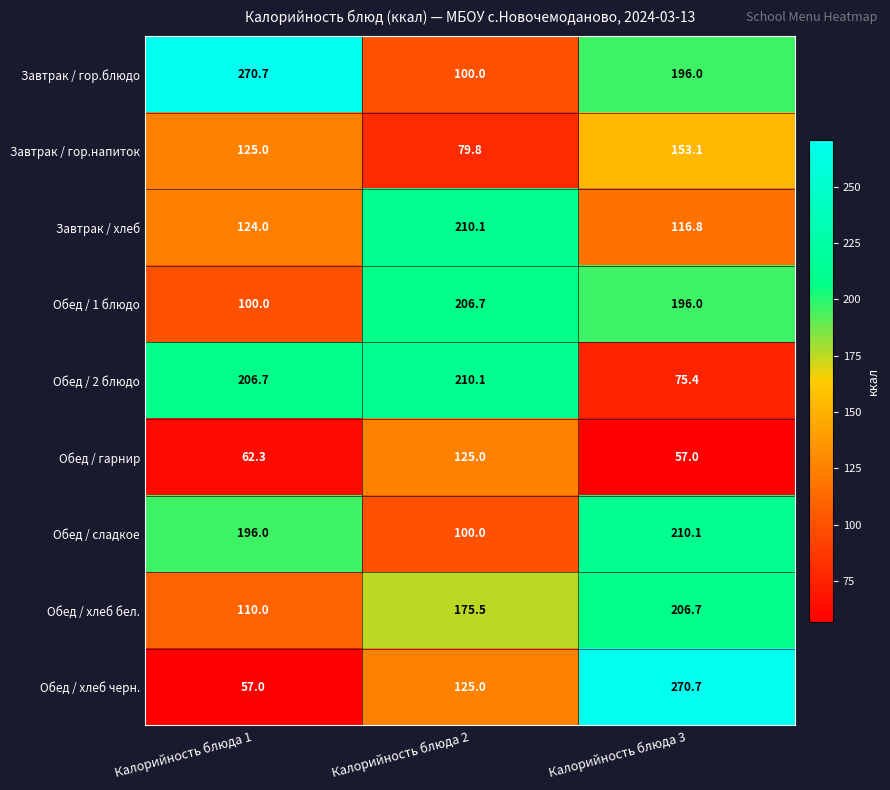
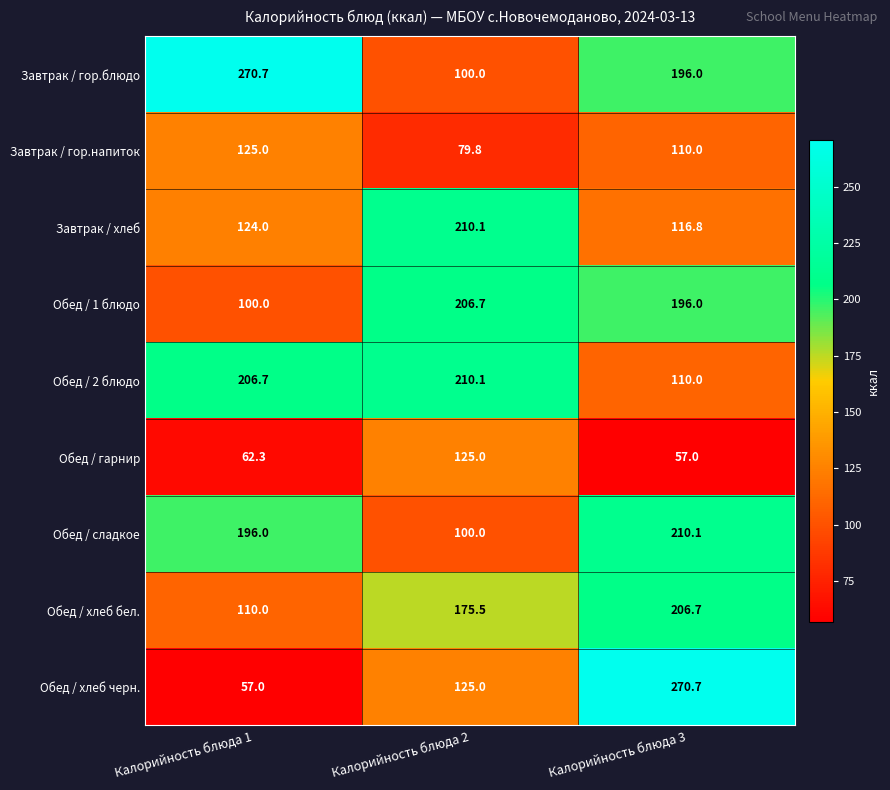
  {
    "Завтрак / гор.блюдо": {
      "Калорийность блюда 1": 270.7,
      "Калорийность блюда 2": 100.0,
      "Калорийность блюда 3": 196.0
    },
    "Завтрак / гор.напиток": {
      "Калорийность блюда 1": 125.0,
      "Калорийность блюда 2": 79.8,
-     "Калорийность блюда 3": 153.1
+     "Калорийность блюда 3": 110.0
    },
    "Завтрак / хлеб": {
      "Калорийность блюда 1": 124.0,
      "Калорийность блюда 2": 210.1,
      "Калорийность блюда 3": 116.8
    },
    "Обед / 1 блюдо": {
      "Калорийность блюда 1": 100.0,
      "Калорийность блюда 2": 206.7,
      "Калорийность блюда 3": 196.0
    },
    "Обед / 2 блюдо": {
      "Калорийность блюда 1": 206.7,
      "Калорийность блюда 2": 210.1,
-     "Калорийность блюда 3": 75.4
+     "Калорийность блюда 3": 110.0
    },
    "Обед / гарнир": {
      "Калорийность блюда 1": 62.3,
      "Калорийность блюда 2": 125.0,
      "Калорийность блюда 3": 57.0
    },
    "Обед / сладкое": {
      "Калорийность блюда 1": 196.0,
      "Калорийность блюда 2": 100.0,
      "Калорийность блюда 3": 210.1
    },
    "Обед / хлеб бел.": {
      "Калорийность блюда 1": 110.0,
      "Калорийность блюда 2": 175.5,
      "Калорийность блюда 3": 206.7
    },
    "Обед / хлеб черн.": {
      "Калорийность блюда 1": 57.0,
      "Калорийность блюда 2": 125.0,
      "Калорийность блюда 3": 270.7
    }
  }
